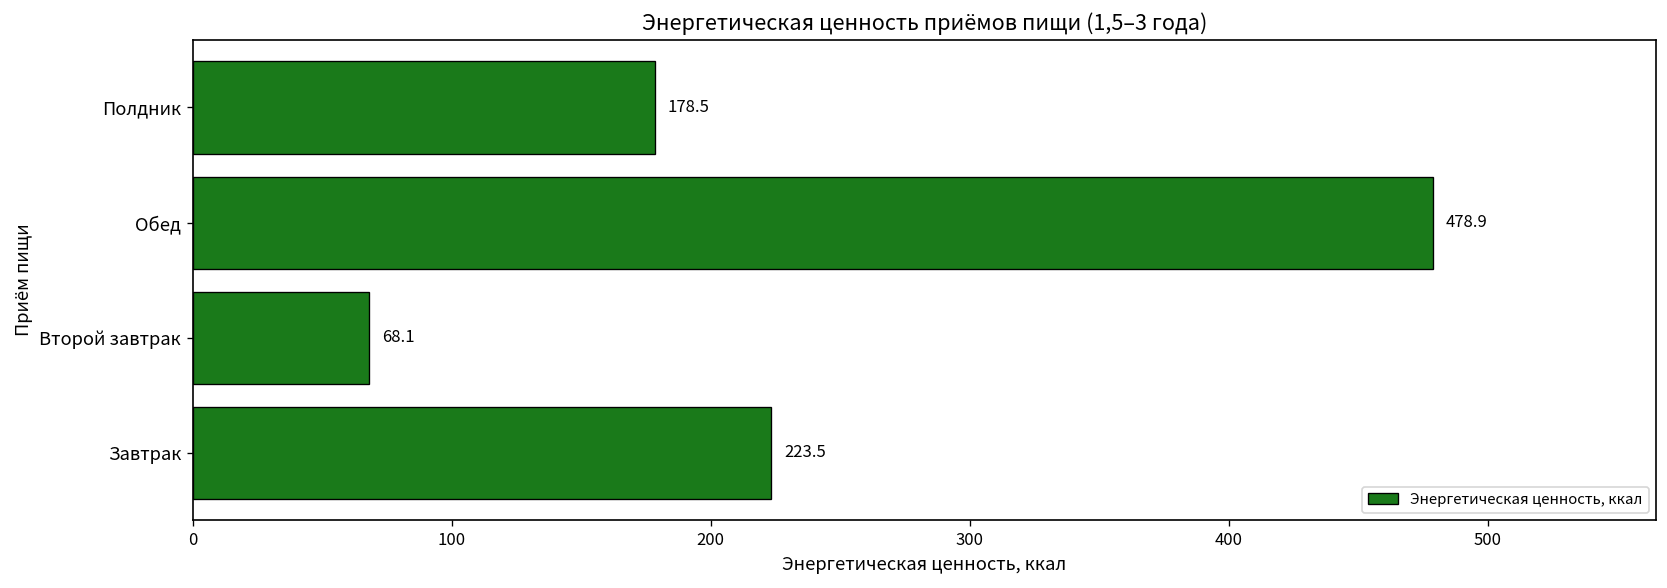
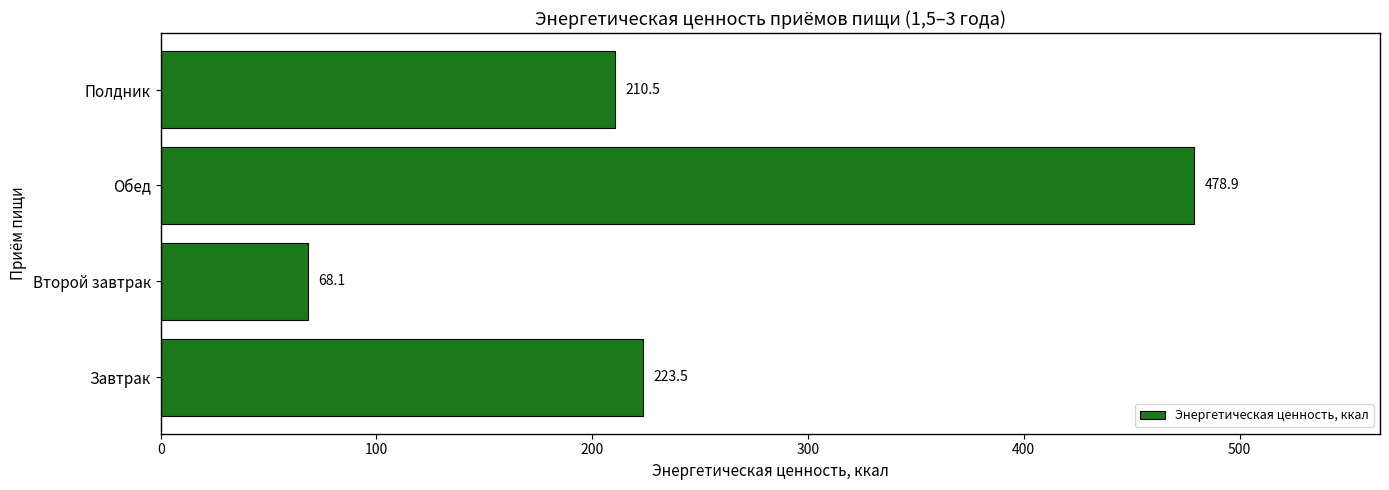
  {
-   "Полдник": 178.5,
+   "Полдник": 210.5,
    "Обед": 478.9,
    "Второй завтрак": 68.1,
    "Завтрак": 223.5
  }
